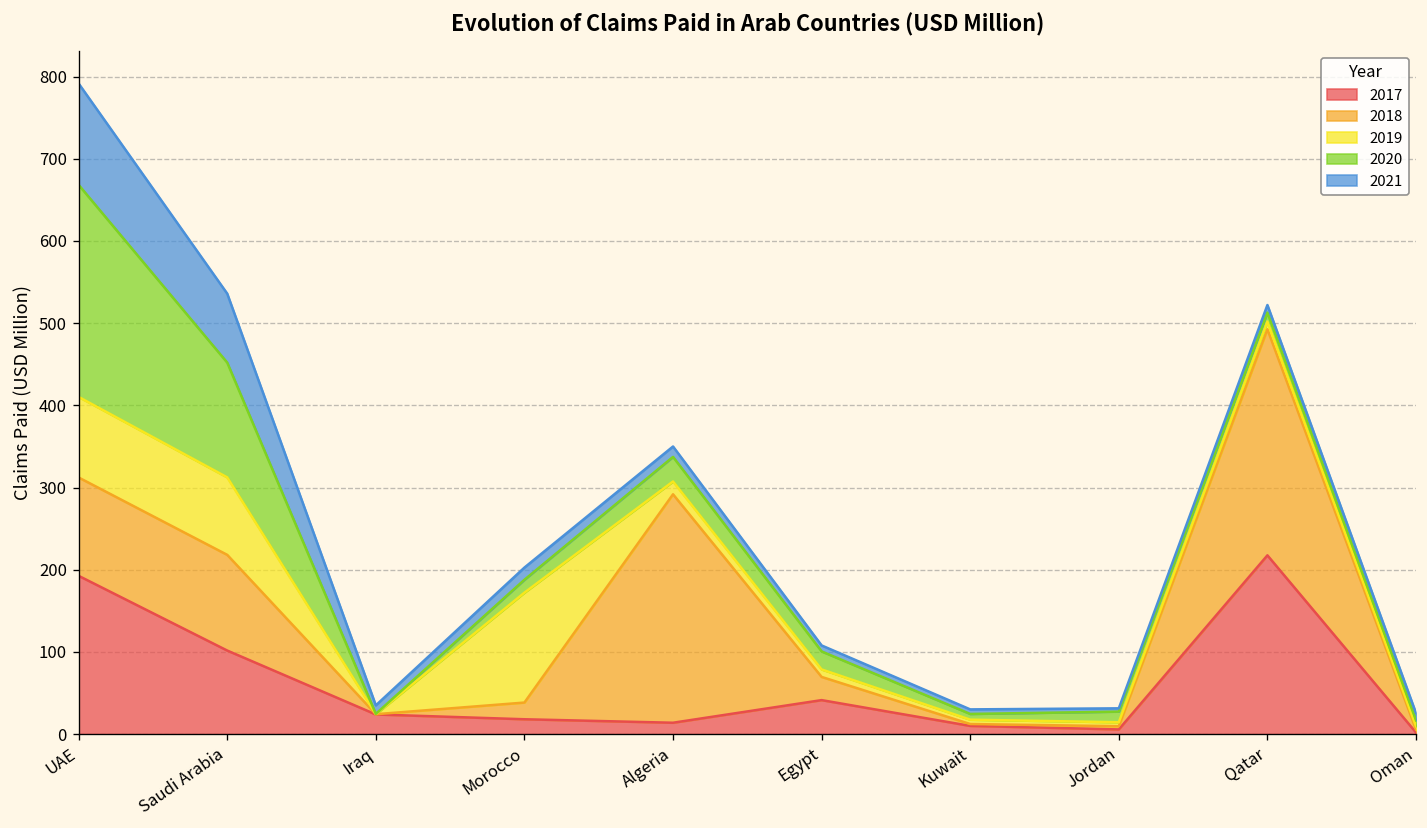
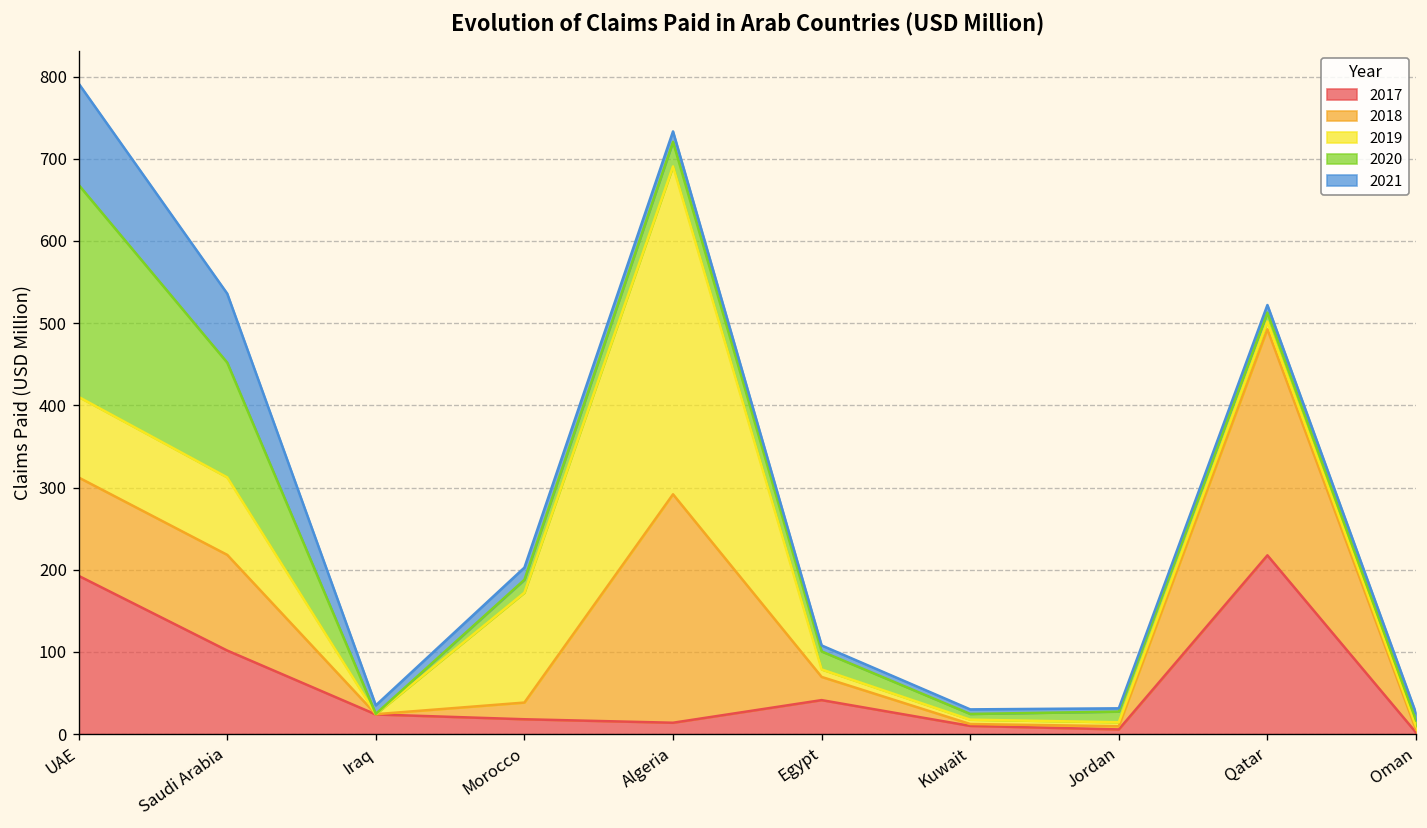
  {
    "2017": {
      "UAE": 190,
      "Saudi Arabia": 100,
      "Morocco": 20,
      "Algeria": 10,
      "Egypt": 40,
      "Jordan": 10,
      "Qatar": 220
    },
    "2018": {
      "UAE": 120,
      "Saudi Arabia": 120,
      "Morocco": 20,
      "Algeria": 280,
      "Egypt": 30,
      "Jordan": 0,
      "Qatar": 280
    },
    "2019": {
      "UAE": 100,
      "Saudi Arabia": 90,
      "Morocco": 130,
-     "Algeria": 20,
+     "Algeria": 400,
      "Egypt": 10,
      "Kuwait": 10,
      "Jordan": 0,
      "Qatar": 10,
      "Oman": 0
    },
    "2020": {
      "UAE": 260,
      "Saudi Arabia": 140,
      "Morocco": 20,
      "Algeria": 30,
      "Egypt": 20,
      "Kuwait": 10,
      "Jordan": 10,
      "Qatar": 10,
      "Oman": 10
    },
    "2021": {
      "UAE": 120,
      "Saudi Arabia": 80,
      "Iraq": 10,
      "Morocco": 10,
      "Algeria": 10,
      "Egypt": 10,
      "Kuwait": 10,
      "Jordan": 0,
      "Qatar": 10,
      "Oman": 10
    }
  }
